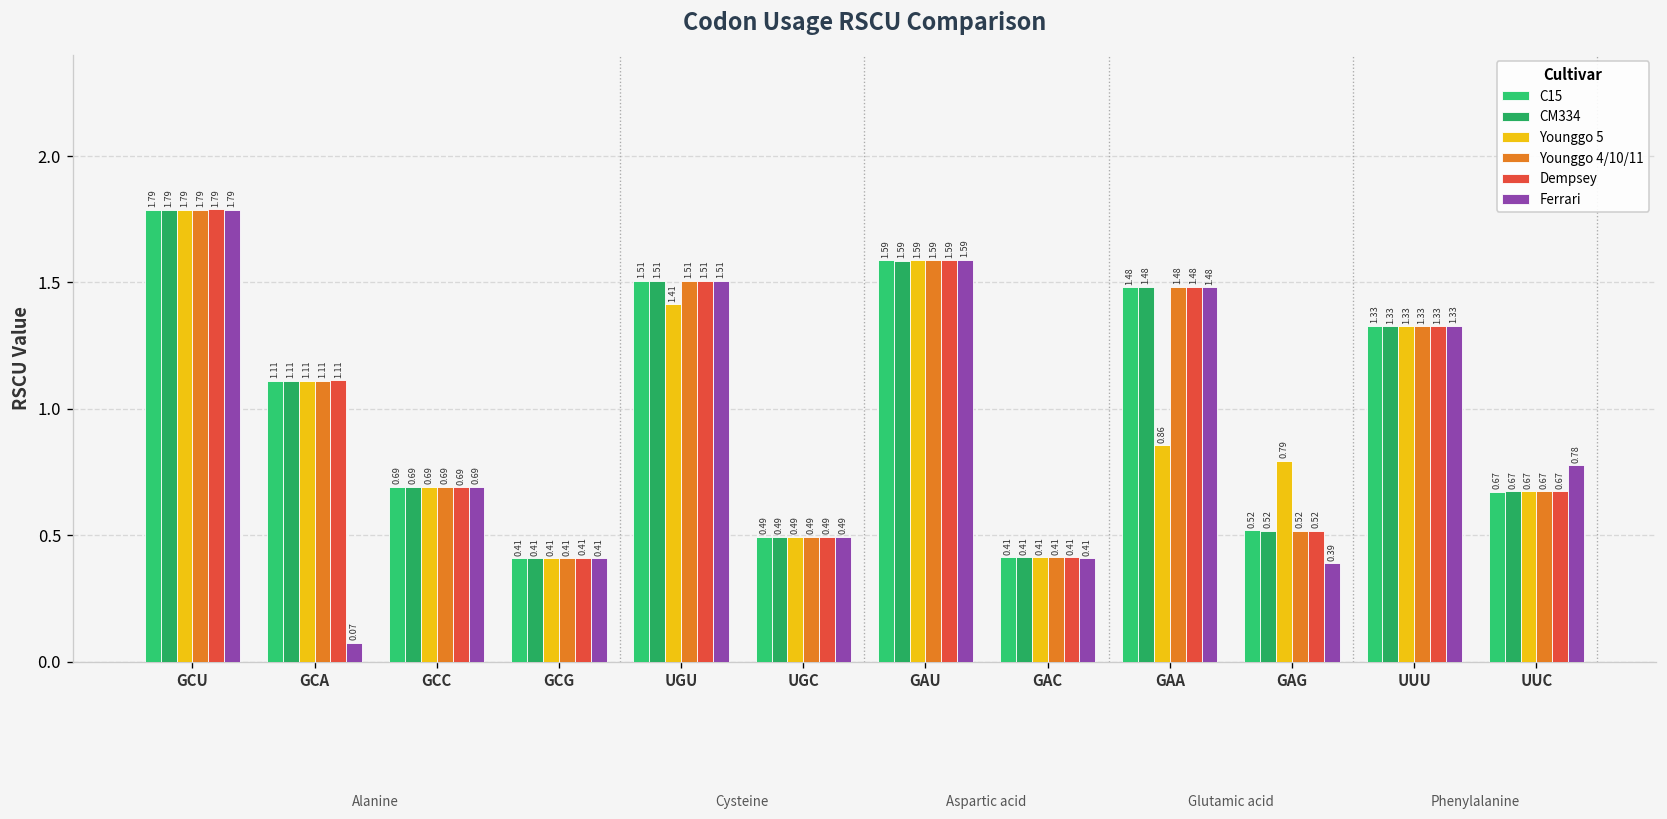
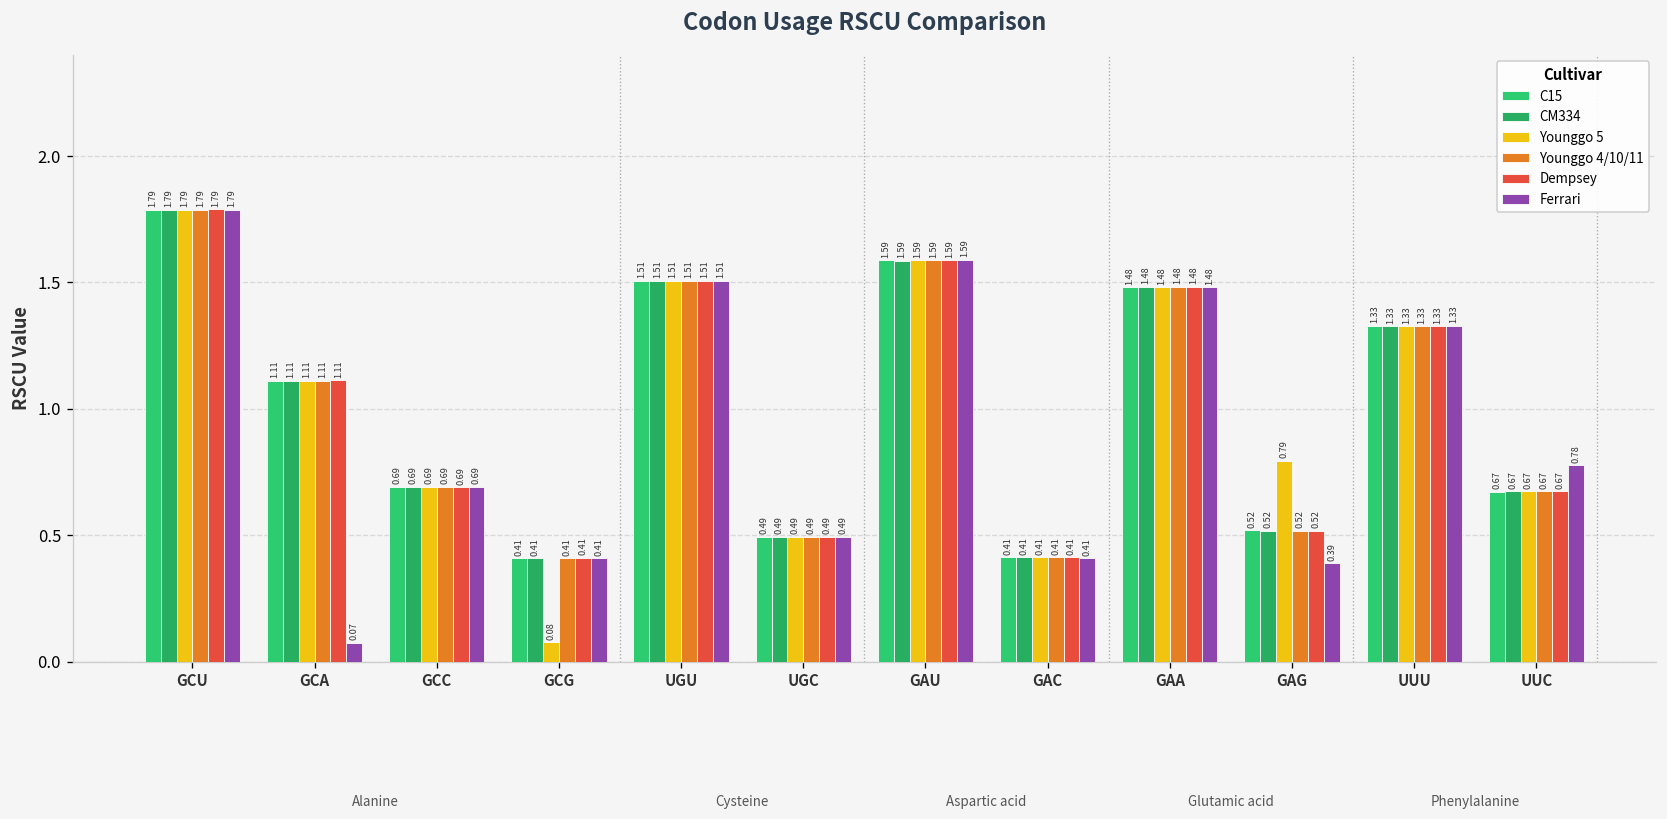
  {
    "Younggo 5": {
      "GCU": 1.79,
      "GCA": 1.11,
      "GCC": 0.69,
-     "GCG": 0.41,
-     "UGU": 1.41,
+     "GCG": 0.08,
+     "UGU": 1.51,
      "UGC": 0.49,
      "GAU": 1.59,
      "GAC": 0.41,
-     "GAA": 0.86,
+     "GAA": 1.48,
      "GAG": 0.79,
      "UUU": 1.33,
      "UUC": 0.67
    },
    "Ferrari": {
      "GCU": 1.79,
      "GCA": 0.07,
      "GCC": 0.69,
      "GCG": 0.41,
      "UGU": 1.51,
      "UGC": 0.49,
      "GAU": 1.59,
      "GAC": 0.41,
      "GAA": 1.48,
      "GAG": 0.39,
      "UUU": 1.33,
      "UUC": 0.78
    }
  }
